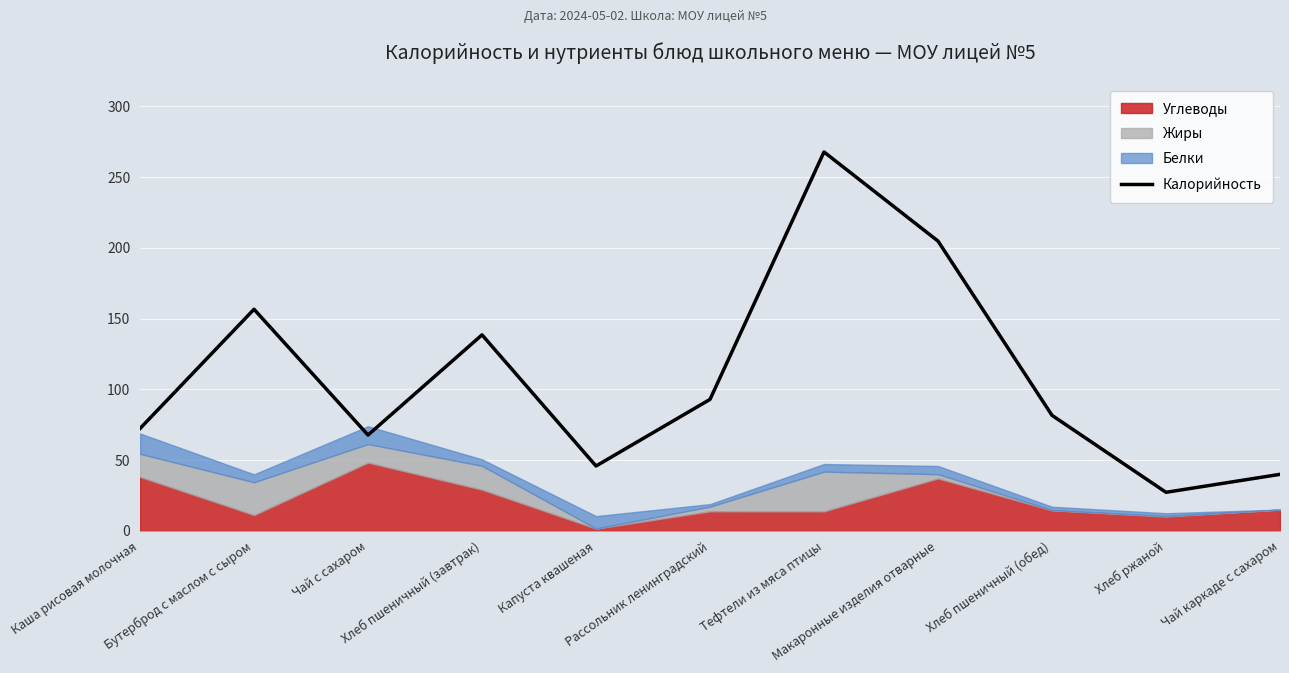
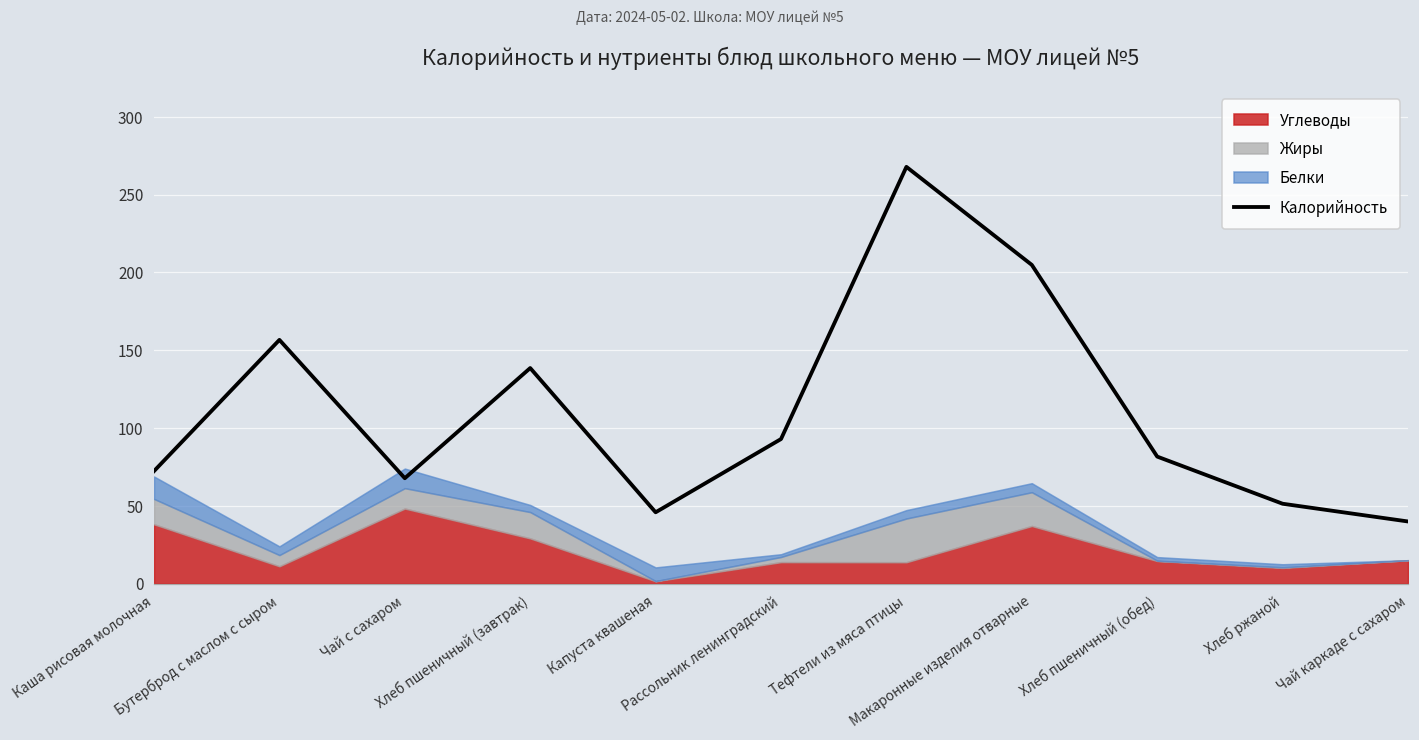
  {
    "Калорийность": {
      "Каша рисовая молочная": 72,
      "Бутерброд с маслом с сыром": 157,
      "Чай с сахаром": 68,
      "Хлеб пшеничный (завтрак)": 139,
      "Капуста квашеная": 46,
      "Рассольник ленинградский": 93,
      "Тефтели из мяса птицы": 268,
      "Макаронные изделия отварные": 205,
      "Хлеб пшеничный (обед)": 82,
-     "Хлеб ржаной": 27,
+     "Хлеб ржаной": 51,
      "Чай каркаде с сахаром": 40
    },
    "Углеводы": {
      "Каша рисовая молочная": 38,
      "Бутерброд с маслом с сыром": 11,
      "Чай с сахаром": 48,
      "Хлеб пшеничный (завтрак)": 29,
      "Рассольник ленинградский": 14,
      "Тефтели из мяса птицы": 14,
      "Макаронные изделия отварные": 37
    },
    "Жиры": {
      "Каша рисовая молочная": 16,
-     "Бутерброд с маслом с сыром": 23,
+     "Бутерброд с маслом с сыром": 7,
      "Чай с сахаром": 13,
      "Хлеб пшеничный (завтрак)": 17,
      "Тефтели из мяса птицы": 28,
-     "Макаронные изделия отварные": 3
+     "Макаронные изделия отварные": 22
    },
    "Белки": {
      "Каша рисовая молочная": 14,
      "Бутерброд с маслом с сыром": 6,
      "Чай с сахаром": 13,
      "Хлеб пшеничный (завтрак)": 5,
      "Капуста квашеная": 9,
      "Тефтели из мяса птицы": 5,
      "Макаронные изделия отварные": 6,
      "Хлеб пшеничный (обед)": 2,
      "Хлеб ржаной": 2
    }
  }
